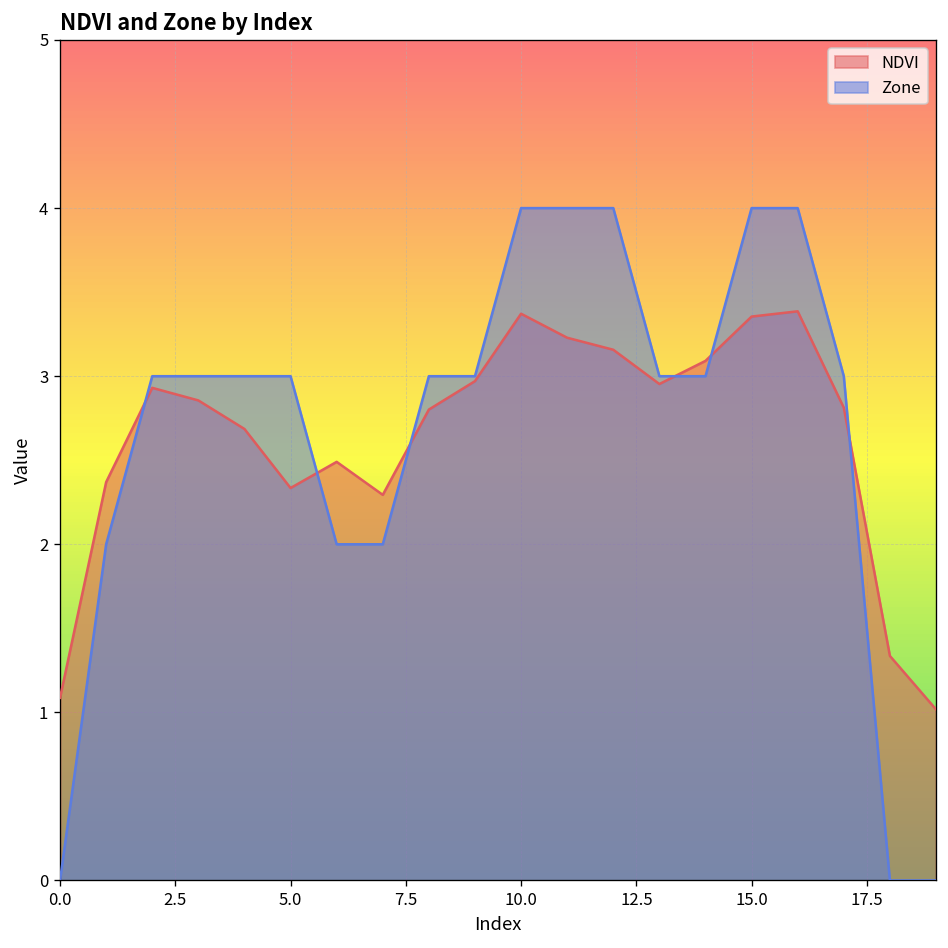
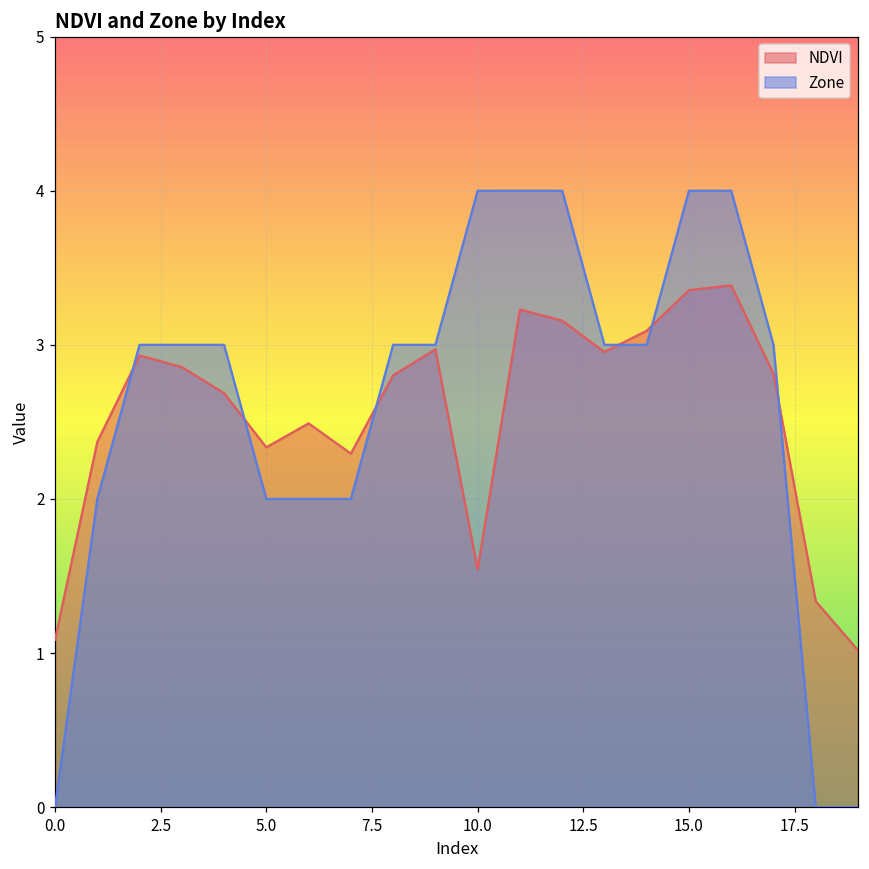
  {
    "NDVI": {
      "0.0": 1.09,
      "5.0": 2.33,
-     "10.0": 3.37,
+     "10.0": 1.54,
      "15.0": 3.35
    },
    "Zone": {
      "0.0": 0,
-     "5.0": 3,
+     "5.0": 2,
      "10.0": 4,
      "15.0": 4
    }
  }
